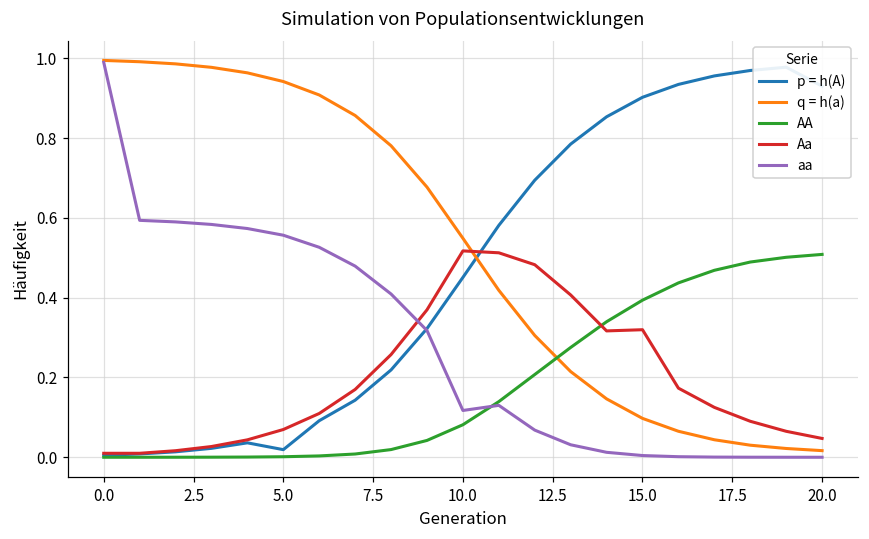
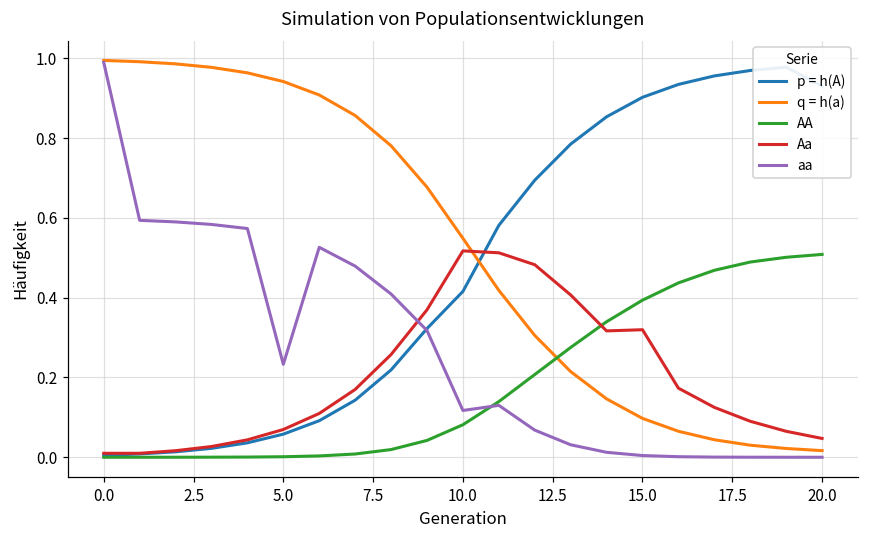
  {
    "p = h(A)": {
-     "5.0": 0.02,
-     "10.0": 0.45,
+     "5.0": 0.06,
+     "10.0": 0.42,
      "15.0": 0.90
    },
    "q = h(a)": {
      "5.0": 0.94,
      "10.0": 0.55,
      "15.0": 0.10,
      "20.0": 0.02
    },
    "AA": {
      "5.0": 0.00,
      "10.0": 0.08,
      "15.0": 0.39,
      "20.0": 0.51
    },
    "Aa": {
      "5.0": 0.07,
      "10.0": 0.52,
      "15.0": 0.32,
      "20.0": 0.05
    },
    "aa": {
-     "5.0": 0.56,
+     "5.0": 0.23,
      "10.0": 0.12,
      "15.0": 0.00,
      "20.0": 0.00
    }
  }
